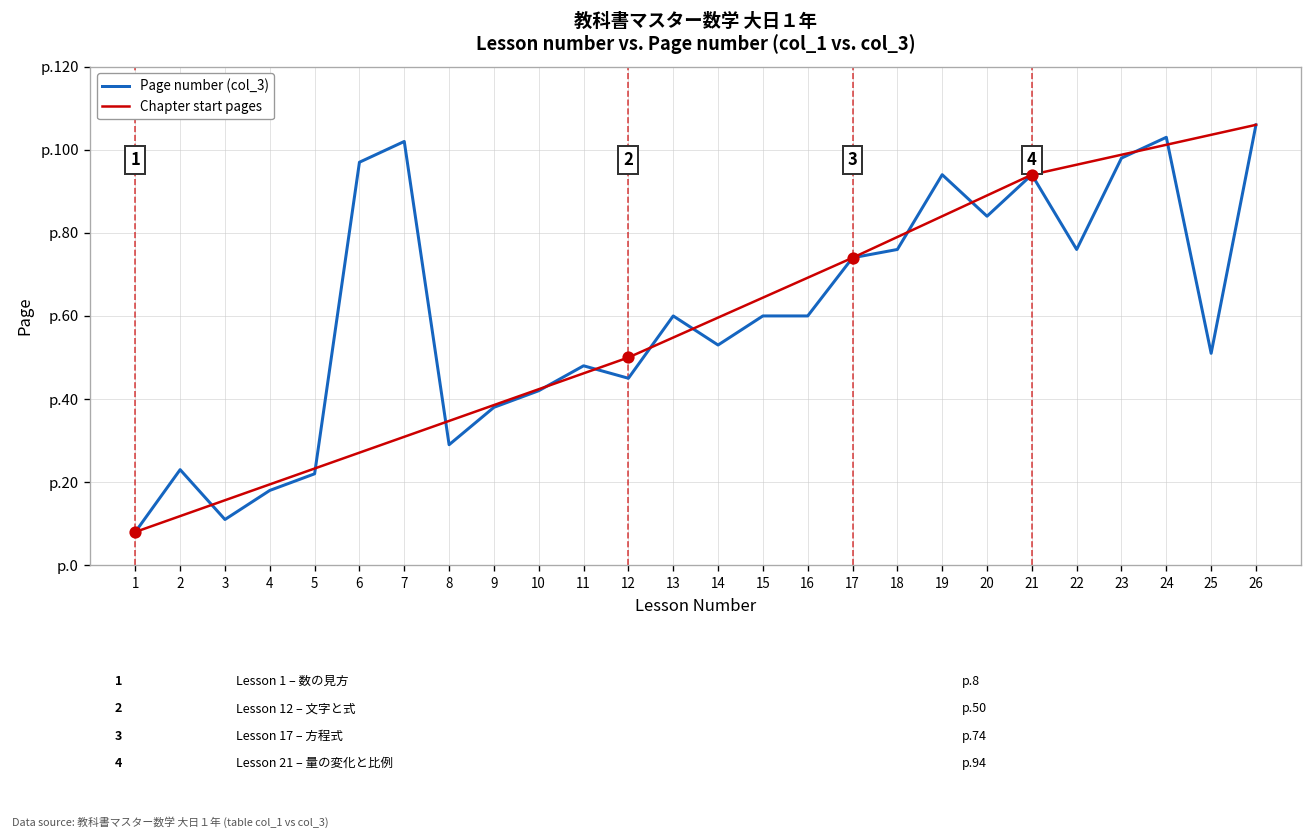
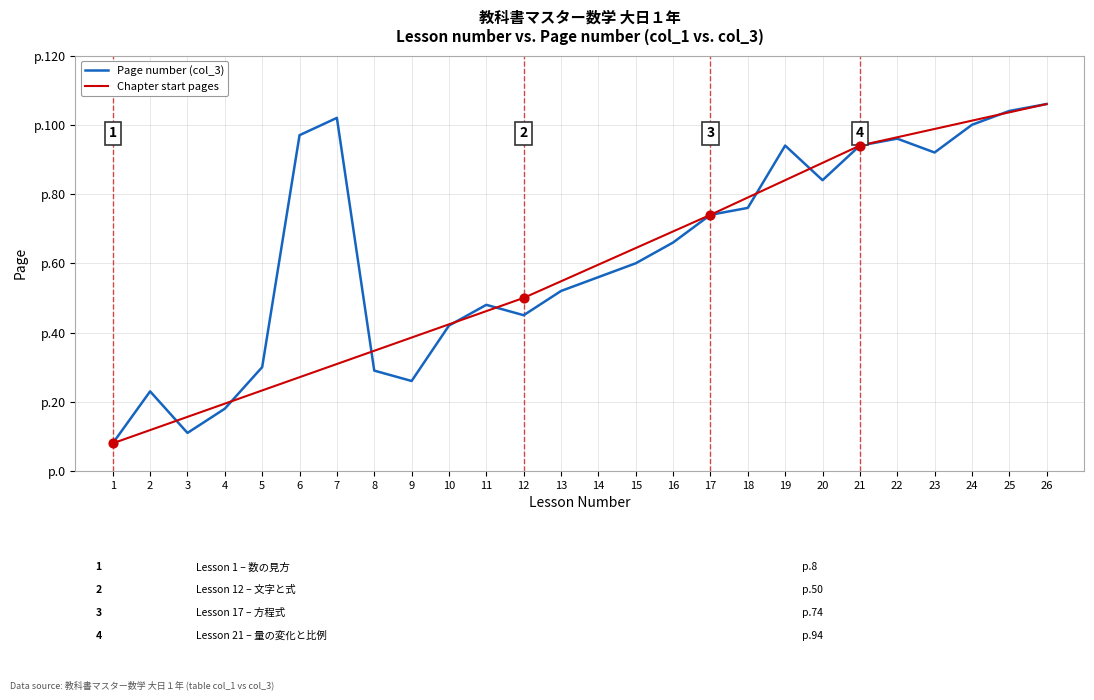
  {
    "Page number (col_3)": {
      "2": "p.23",
      "3": "p.11",
      "4": "p.18",
-     "5": "p.22",
+     "5": "p.30",
      "6": "p.97",
      "7": "p.102",
      "8": "p.29",
-     "9": "p.38",
+     "9": "p.26",
      "10": "p.42",
      "11": "p.48",
      "12": "p.45",
-     "13": "p.60",
-     "14": "p.53",
+     "13": "p.52",
+     "14": "p.56",
      "15": "p.60",
-     "16": "p.60",
+     "16": "p.66",
      "18": "p.76",
      "19": "p.94",
      "20": "p.84",
-     "22": "p.76",
-     "23": "p.98",
-     "24": "p.103",
-     "25": "p.51"
+     "22": "p.96",
+     "23": "p.92",
+     "24": "p.100",
+     "25": "p.104"
    }
  }
